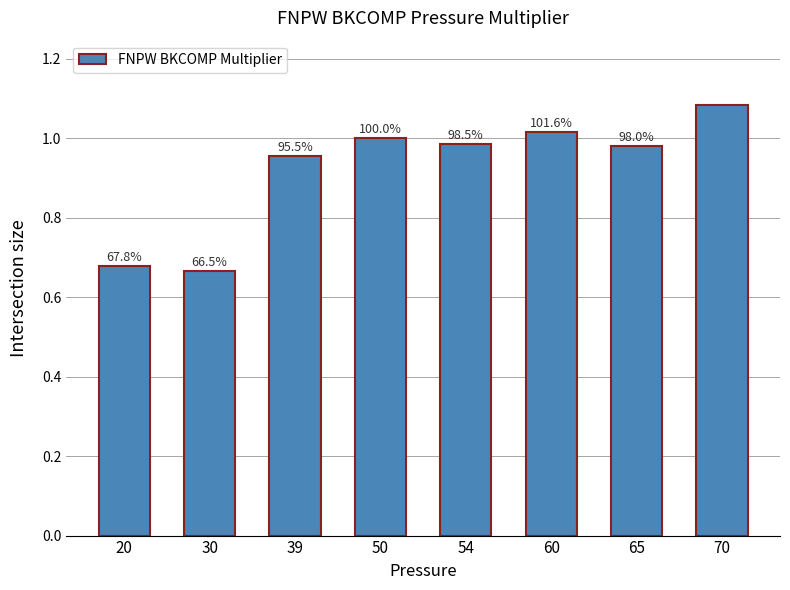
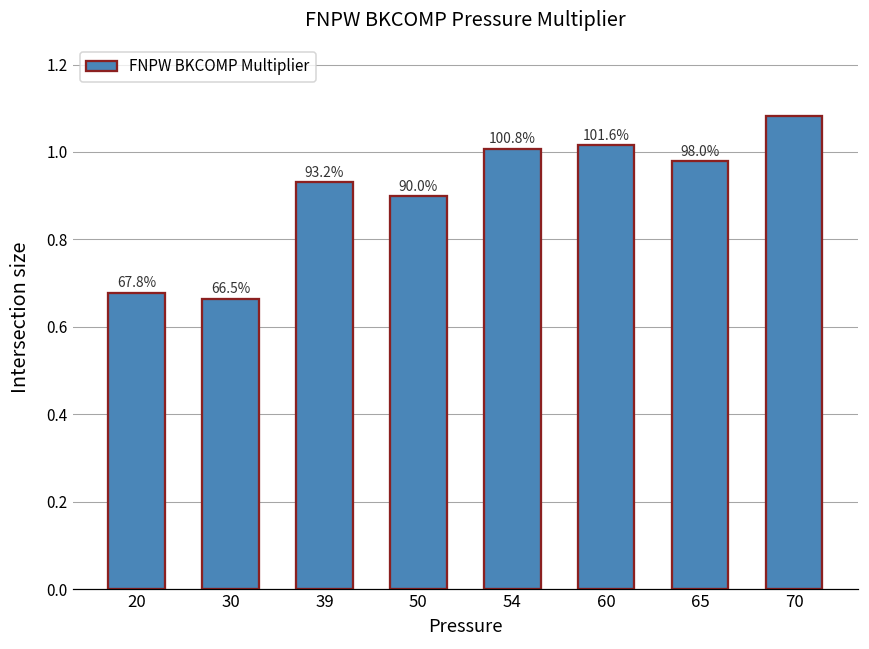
  {
    "20": "67.8%",
    "30": "66.5%",
-   "39": "95.5%",
-   "50": "100.0%",
-   "54": "98.5%",
+   "39": "93.2%",
+   "50": "90.0%",
+   "54": "100.8%",
    "60": "101.6%",
    "65": "98.0%"
  }
